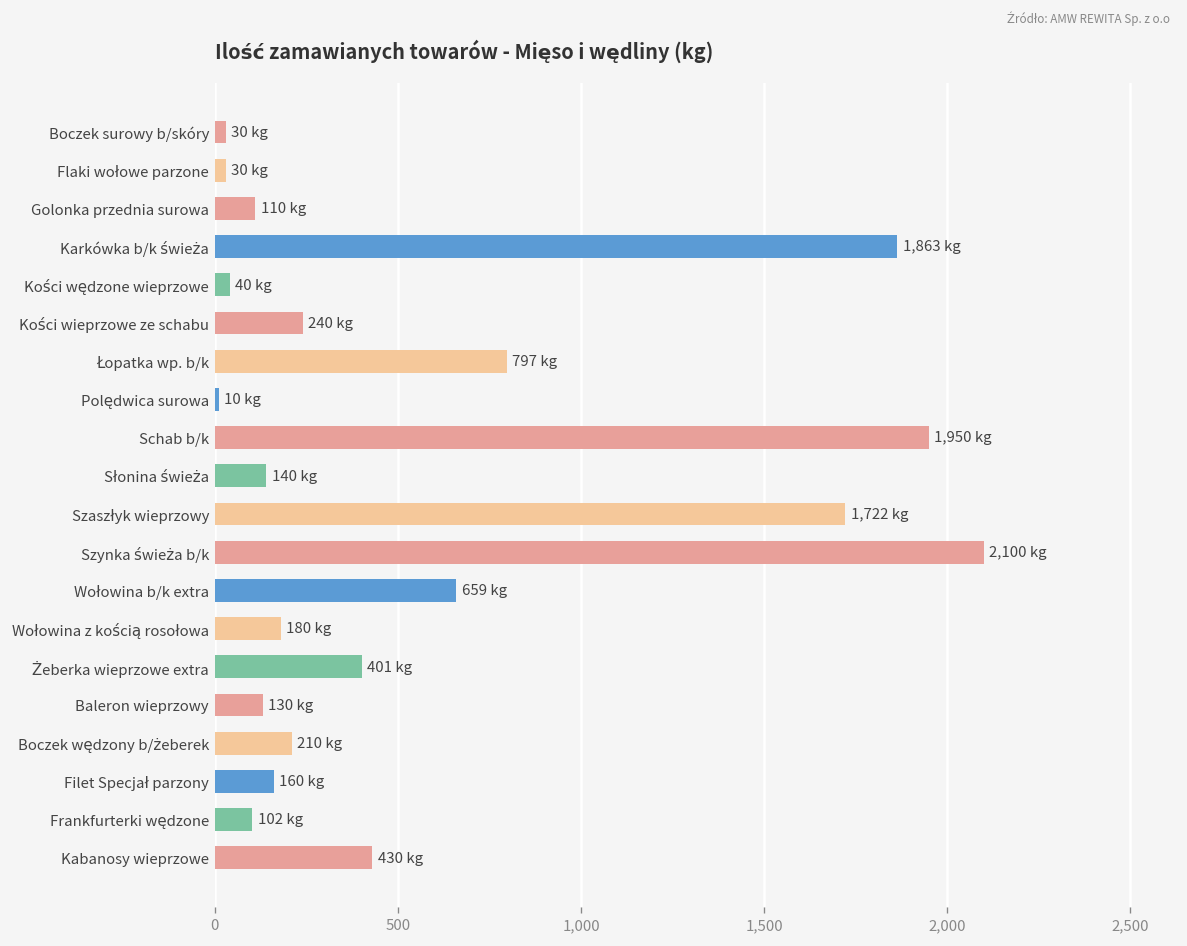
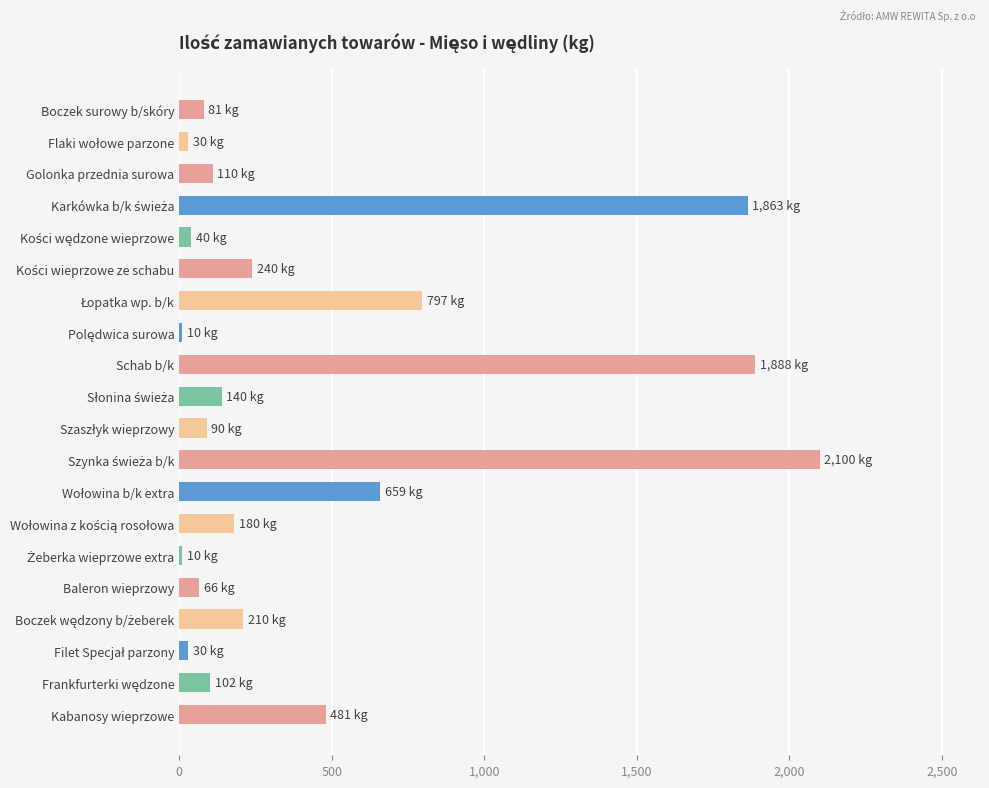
  {
-   "Boczek surowy b/skóry": "30",
+   "Boczek surowy b/skóry": "81",
    "Flaki wołowe parzone": "30",
    "Golonka przednia surowa": "110",
    "Karkówka b/k świeża": "1,863",
    "Kości wędzone wieprzowe": "40",
    "Kości wieprzowe ze schabu": "240",
    "Łopatka wp. b/k": "797",
    "Polędwica surowa": "10",
-   "Schab b/k": "1,950",
+   "Schab b/k": "1,888",
    "Słonina świeża": "140",
-   "Szaszłyk wieprzowy": "1,722",
+   "Szaszłyk wieprzowy": "90",
    "Szynka świeża b/k": "2,100",
    "Wołowina b/k extra": "659",
    "Wołowina z kością rosołowa": "180",
-   "Żeberka wieprzowe extra": "401",
-   "Baleron wieprzowy": "130",
+   "Żeberka wieprzowe extra": "10",
+   "Baleron wieprzowy": "66",
    "Boczek wędzony b/żeberek": "210",
-   "Filet Specjał parzony": "160",
+   "Filet Specjał parzony": "30",
    "Frankfurterki wędzone": "102",
-   "Kabanosy wieprzowe": "430"
+   "Kabanosy wieprzowe": "481"
  }
